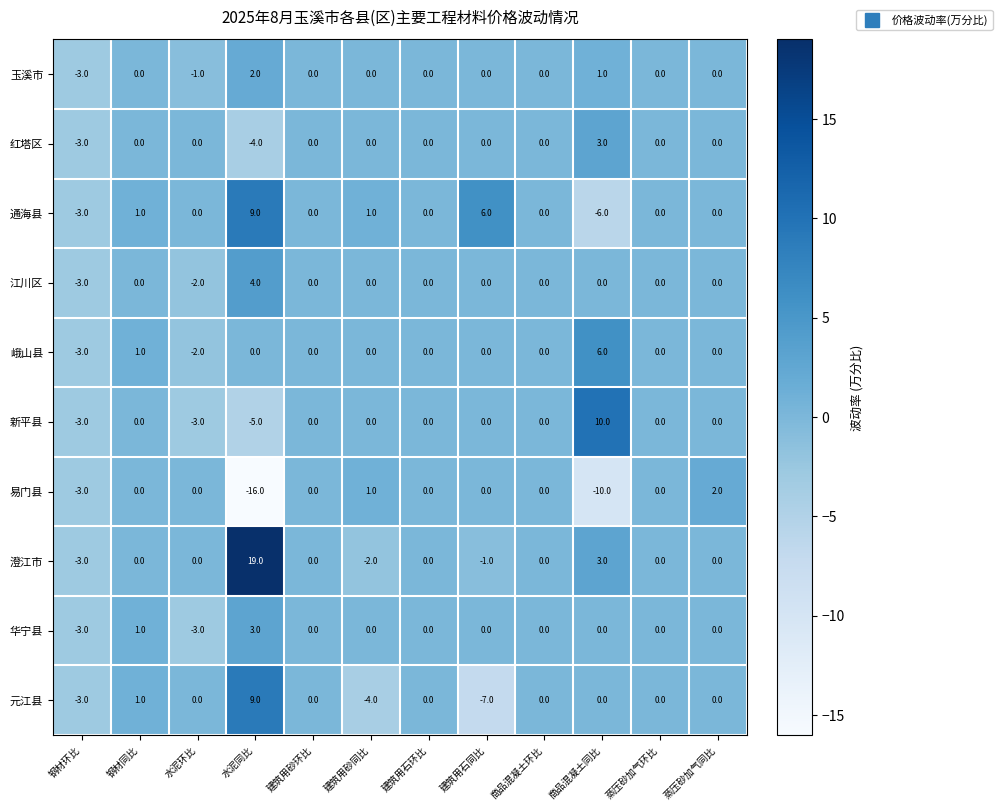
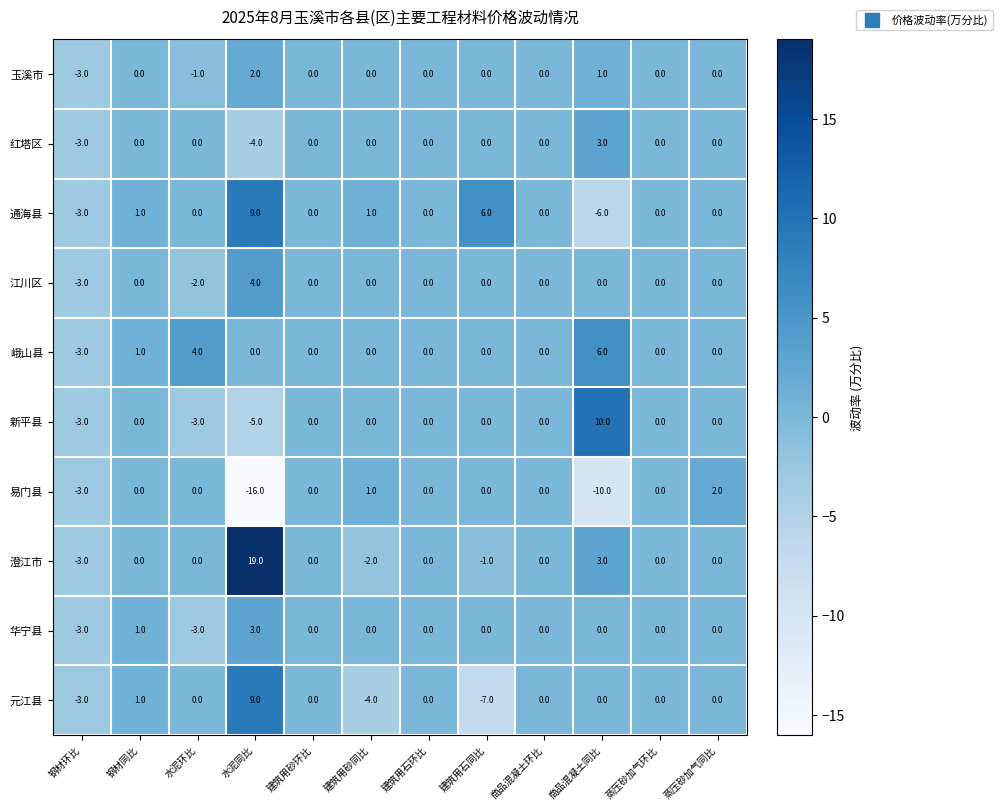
  {
    "玉溪市": {
      "钢材环比": -3.0,
      "钢材同比": 0.0,
      "水泥环比": -1.0,
      "水泥同比": 2.0,
      "建筑用砂环比": 0.0,
      "建筑用砂同比": 0.0,
      "建筑用石环比": 0.0,
      "建筑用石同比": 0.0,
      "商品混凝土环比": 0.0,
      "商品混凝土同比": 1.0,
      "蒸压砂加气环比": 0.0,
      "蒸压砂加气同比": 0.0
    },
    "红塔区": {
      "钢材环比": -3.0,
      "钢材同比": 0.0,
      "水泥环比": 0.0,
      "水泥同比": -4.0,
      "建筑用砂环比": 0.0,
      "建筑用砂同比": 0.0,
      "建筑用石环比": 0.0,
      "建筑用石同比": 0.0,
      "商品混凝土环比": 0.0,
      "商品混凝土同比": 3.0,
      "蒸压砂加气环比": 0.0,
      "蒸压砂加气同比": 0.0
    },
    "通海县": {
      "钢材环比": -3.0,
      "钢材同比": 1.0,
      "水泥环比": 0.0,
      "水泥同比": 9.0,
      "建筑用砂环比": 0.0,
      "建筑用砂同比": 1.0,
      "建筑用石环比": 0.0,
      "建筑用石同比": 6.0,
      "商品混凝土环比": 0.0,
      "商品混凝土同比": -6.0,
      "蒸压砂加气环比": 0.0,
      "蒸压砂加气同比": 0.0
    },
    "江川区": {
      "钢材环比": -3.0,
      "钢材同比": 0.0,
      "水泥环比": -2.0,
      "水泥同比": 4.0,
      "建筑用砂环比": 0.0,
      "建筑用砂同比": 0.0,
      "建筑用石环比": 0.0,
      "建筑用石同比": 0.0,
      "商品混凝土环比": 0.0,
      "商品混凝土同比": 0.0,
      "蒸压砂加气环比": 0.0,
      "蒸压砂加气同比": 0.0
    },
    "峨山县": {
      "钢材环比": -3.0,
      "钢材同比": 1.0,
-     "水泥环比": -2.0,
+     "水泥环比": 4.0,
      "水泥同比": 0.0,
      "建筑用砂环比": 0.0,
      "建筑用砂同比": 0.0,
      "建筑用石环比": 0.0,
      "建筑用石同比": 0.0,
      "商品混凝土环比": 0.0,
      "商品混凝土同比": 6.0,
      "蒸压砂加气环比": 0.0,
      "蒸压砂加气同比": 0.0
    },
    "新平县": {
      "钢材环比": -3.0,
      "钢材同比": 0.0,
      "水泥环比": -3.0,
      "水泥同比": -5.0,
      "建筑用砂环比": 0.0,
      "建筑用砂同比": 0.0,
      "建筑用石环比": 0.0,
      "建筑用石同比": 0.0,
      "商品混凝土环比": 0.0,
      "商品混凝土同比": 10.0,
      "蒸压砂加气环比": 0.0,
      "蒸压砂加气同比": 0.0
    },
    "易门县": {
      "钢材环比": -3.0,
      "钢材同比": 0.0,
      "水泥环比": 0.0,
      "水泥同比": -16.0,
      "建筑用砂环比": 0.0,
      "建筑用砂同比": 1.0,
      "建筑用石环比": 0.0,
      "建筑用石同比": 0.0,
      "商品混凝土环比": 0.0,
      "商品混凝土同比": -10.0,
      "蒸压砂加气环比": 0.0,
      "蒸压砂加气同比": 2.0
    },
    "澄江市": {
      "钢材环比": -3.0,
      "钢材同比": 0.0,
      "水泥环比": 0.0,
      "水泥同比": 19.0,
      "建筑用砂环比": 0.0,
      "建筑用砂同比": -2.0,
      "建筑用石环比": 0.0,
      "建筑用石同比": -1.0,
      "商品混凝土环比": 0.0,
      "商品混凝土同比": 3.0,
      "蒸压砂加气环比": 0.0,
      "蒸压砂加气同比": 0.0
    },
    "华宁县": {
      "钢材环比": -3.0,
      "钢材同比": 1.0,
      "水泥环比": -3.0,
      "水泥同比": 3.0,
      "建筑用砂环比": 0.0,
      "建筑用砂同比": 0.0,
      "建筑用石环比": 0.0,
      "建筑用石同比": 0.0,
      "商品混凝土环比": 0.0,
      "商品混凝土同比": 0.0,
      "蒸压砂加气环比": 0.0,
      "蒸压砂加气同比": 0.0
    },
    "元江县": {
      "钢材环比": -3.0,
      "钢材同比": 1.0,
      "水泥环比": 0.0,
      "水泥同比": 9.0,
      "建筑用砂环比": 0.0,
      "建筑用砂同比": -4.0,
      "建筑用石环比": 0.0,
      "建筑用石同比": -7.0,
      "商品混凝土环比": 0.0,
      "商品混凝土同比": 0.0,
      "蒸压砂加气环比": 0.0,
      "蒸压砂加气同比": 0.0
    }
  }
